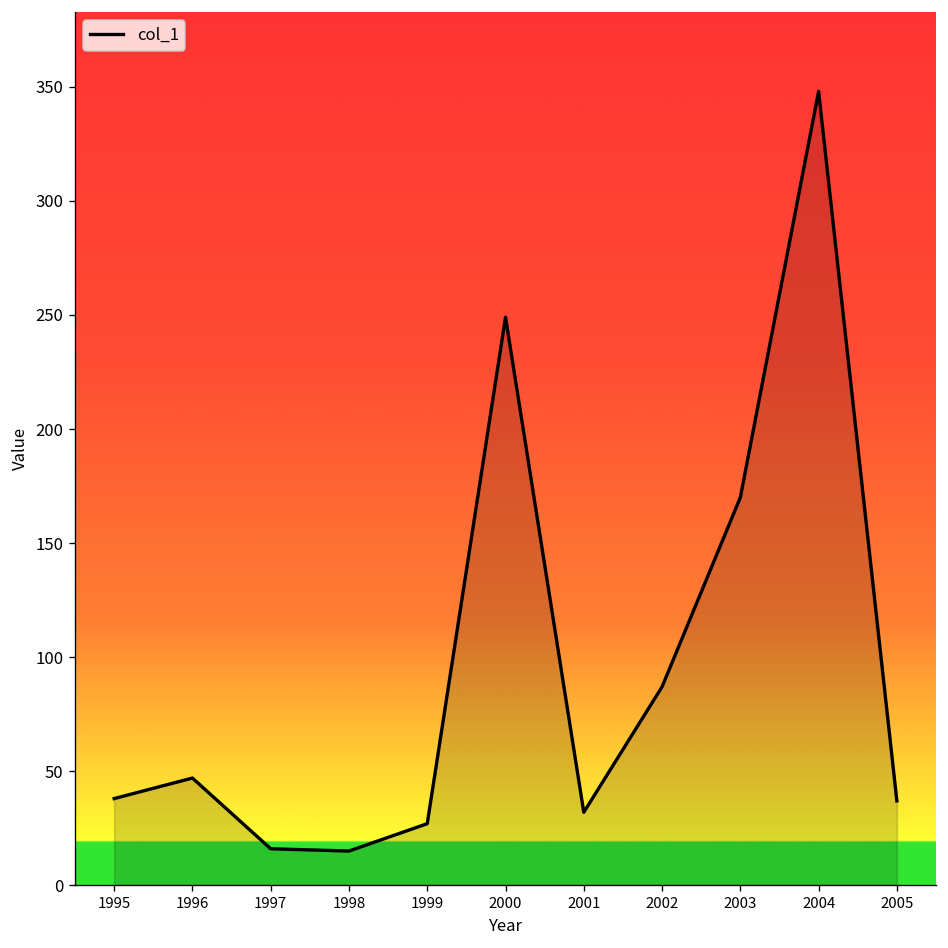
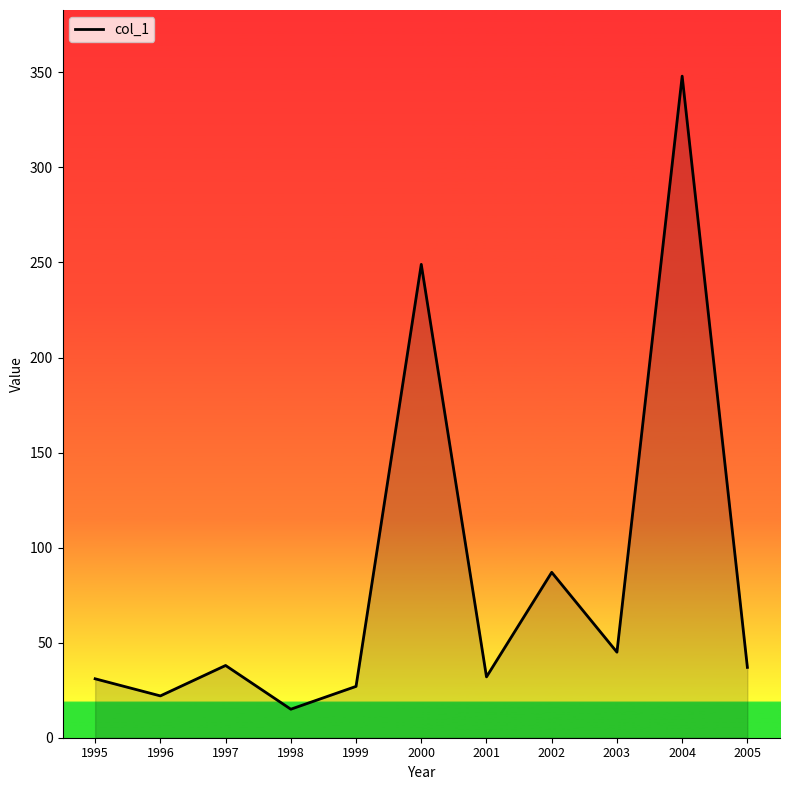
  {
-   "1995": 38,
-   "1996": 47,
-   "1997": 16,
+   "1995": 31,
+   "1996": 22,
+   "1997": 38,
    "1998": 15,
    "1999": 27,
    "2000": 249,
    "2001": 32,
    "2002": 87,
-   "2003": 170,
+   "2003": 45,
    "2004": 348,
    "2005": 37
  }
